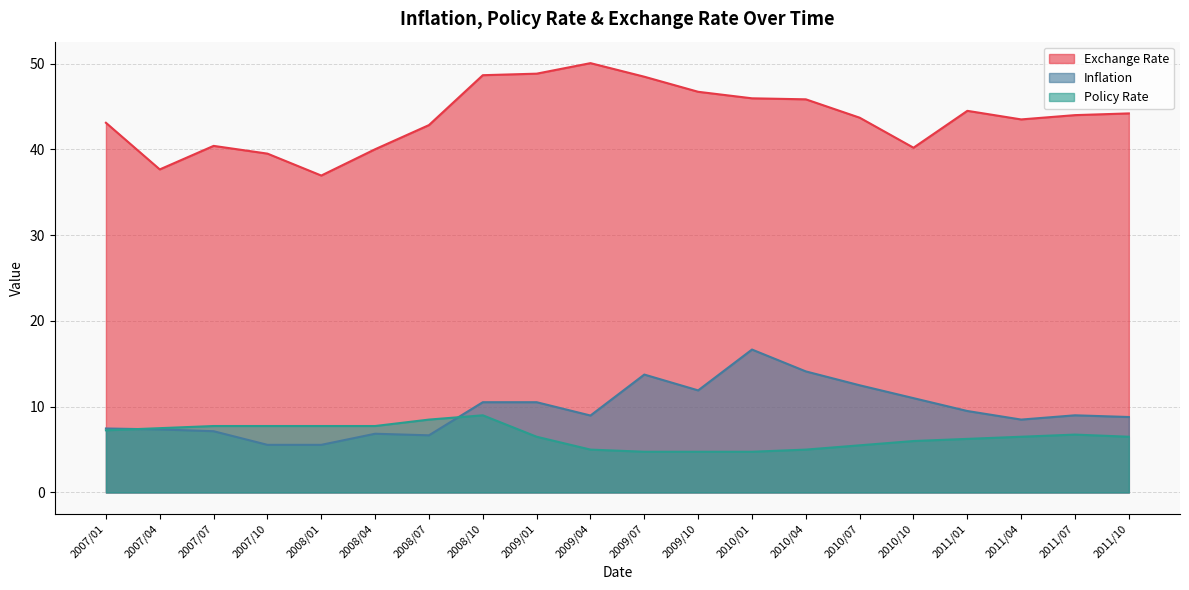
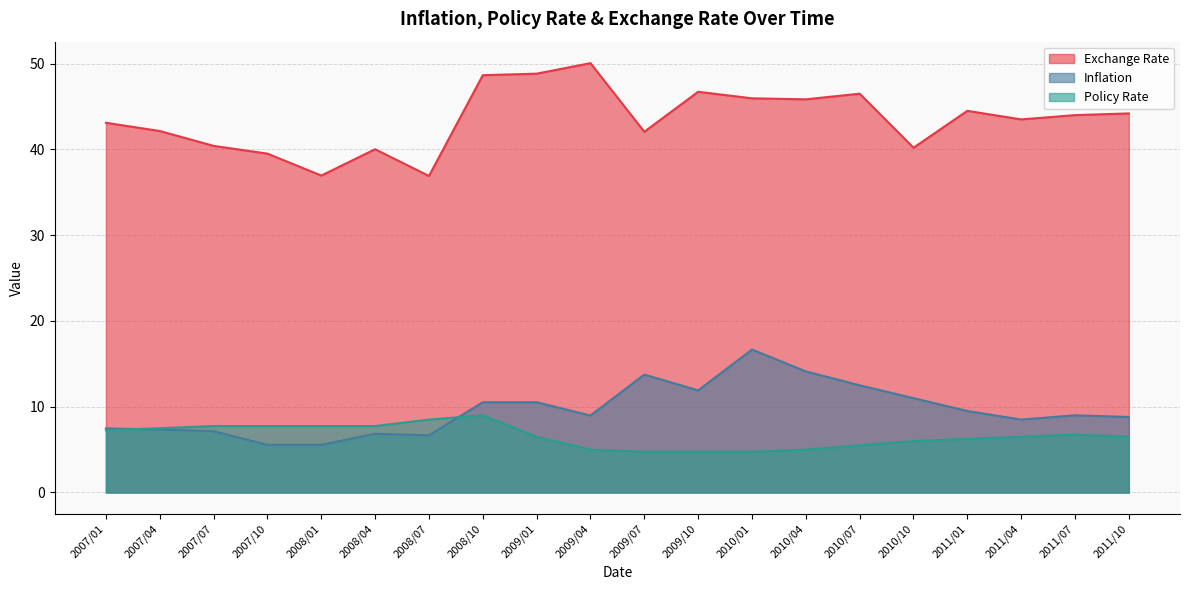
  {
    "Exchange Rate": {
      "2007/01": 43,
-     "2007/04": 38,
+     "2007/04": 42,
      "2007/07": 40,
      "2007/10": 40,
      "2008/01": 37,
      "2008/04": 40,
-     "2008/07": 43,
+     "2008/07": 37,
      "2008/10": 49,
      "2009/01": 49,
      "2009/04": 50,
-     "2009/07": 48,
+     "2009/07": 42,
      "2009/10": 47,
      "2010/01": 46,
      "2010/04": 46,
-     "2010/07": 44,
+     "2010/07": 47,
      "2010/10": 40,
      "2011/01": 45,
      "2011/04": 44,
      "2011/07": 44,
      "2011/10": 44
    }
  }
